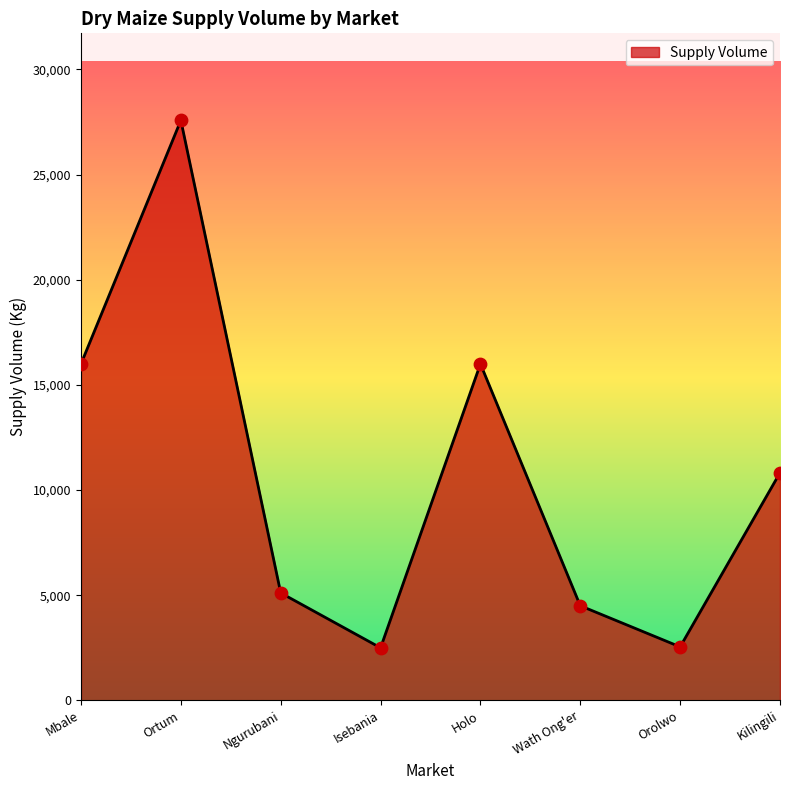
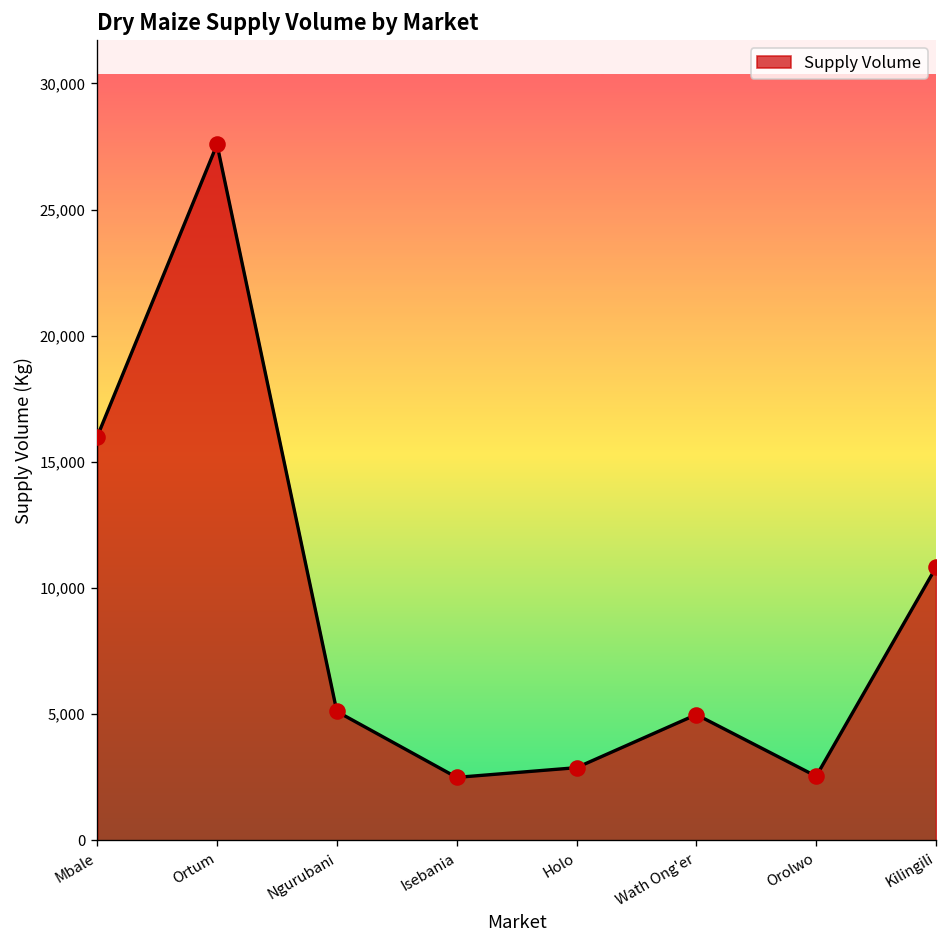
  {
    "Mbale": "16,000",
    "Ortum": "27,600",
    "Ngurubani": "5,100",
    "Isebania": "2,500",
-   "Holo": "16,000",
-   "Wath Ong'er": "4,500",
+   "Holo": "2,900",
+   "Wath Ong'er": "5,000",
    "Orolwo": "2,500",
    "Kilingili": "10,800"
  }
